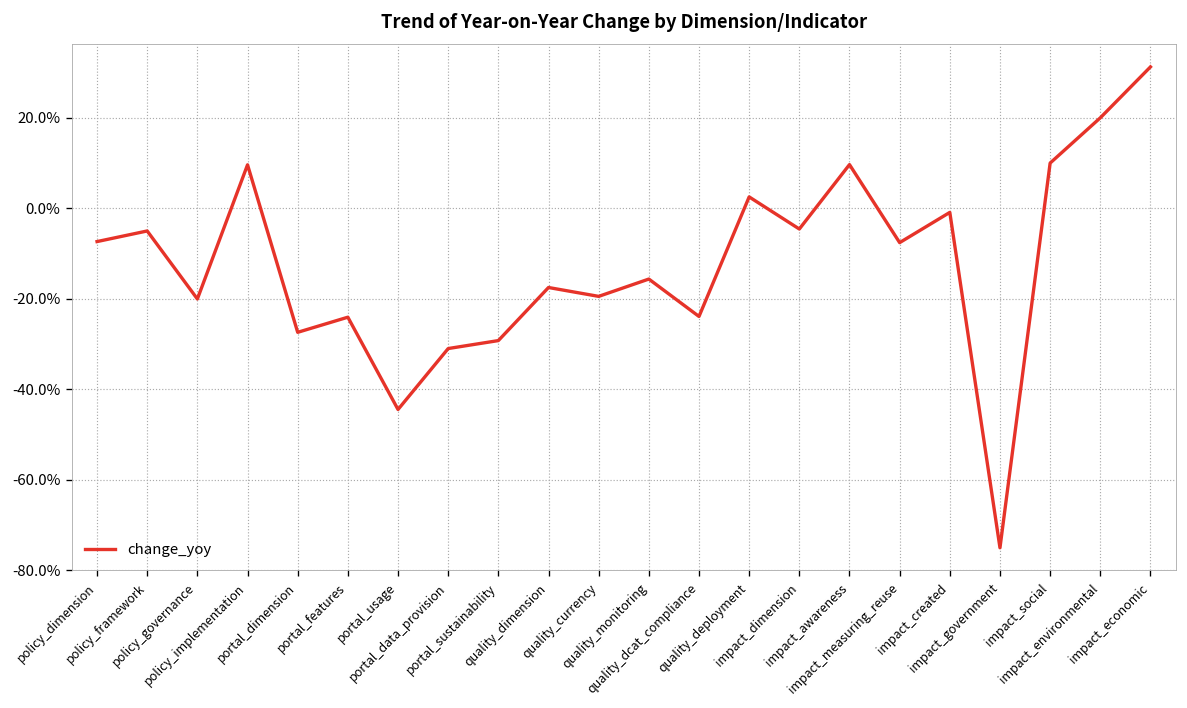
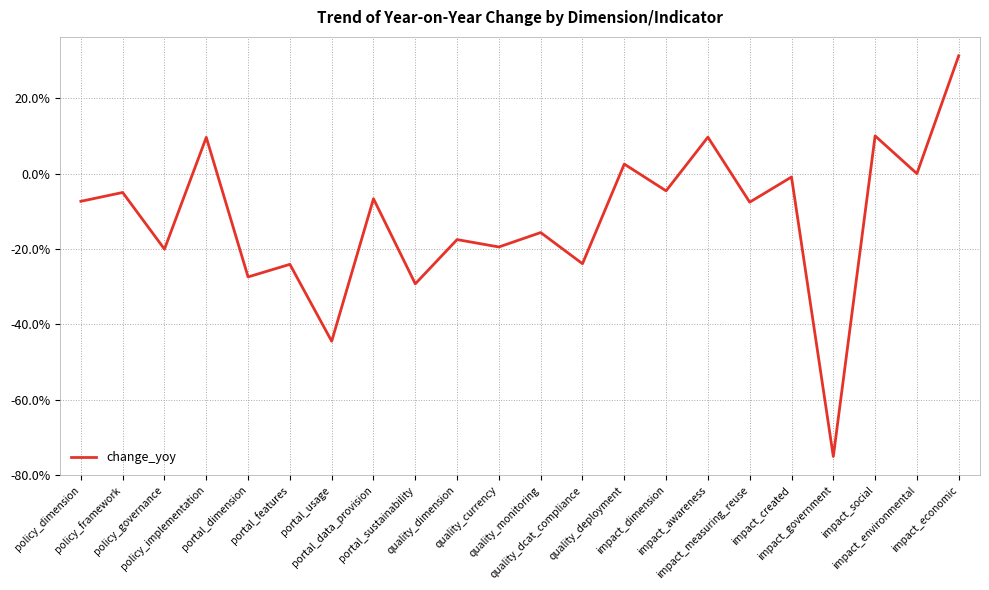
  {
    "policy_dimension": "-7%",
    "policy_framework": "-5%",
    "policy_governance": "-20%",
    "policy_implementation": "10%",
    "portal_dimension": "-27%",
    "portal_features": "-24%",
    "portal_usage": "-44%",
-   "portal_data_provision": "-31%",
+   "portal_data_provision": "-7%",
    "portal_sustainability": "-29%",
    "quality_dimension": "-17%",
    "quality_currency": "-19%",
    "quality_monitoring": "-16%",
    "quality_dcat_compliance": "-24%",
    "quality_deployment": "3%",
    "impact_dimension": "-5%",
    "impact_awareness": "10%",
    "impact_measuring_reuse": "-8%",
    "impact_created": "-1%",
    "impact_government": "-75%",
    "impact_social": "10%",
-   "impact_environmental": "20%",
+   "impact_environmental": "0%",
    "impact_economic": "31%"
  }
